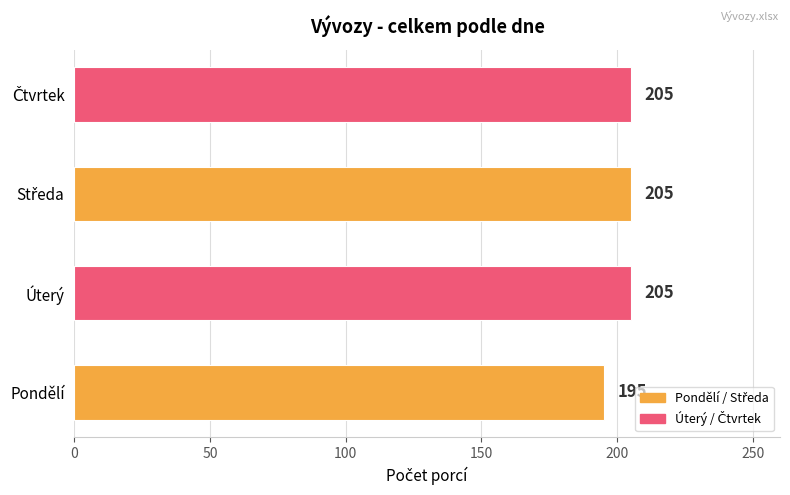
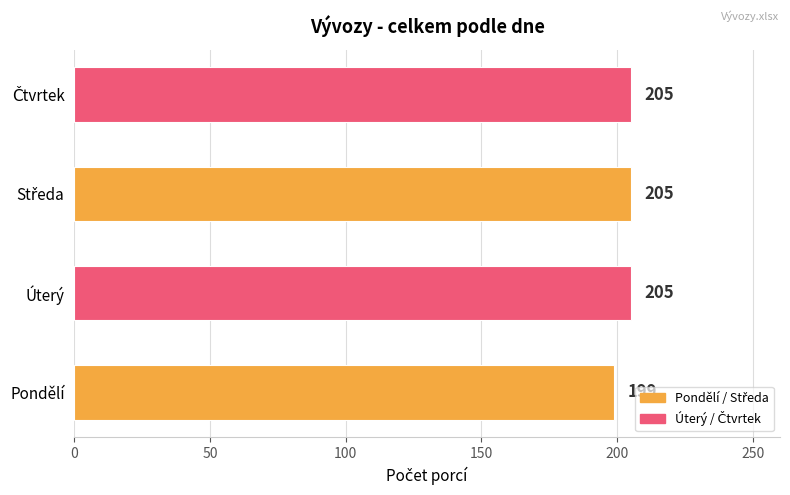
  {
-   "Pondělí": 195
+   "Pondělí": 199
  }
